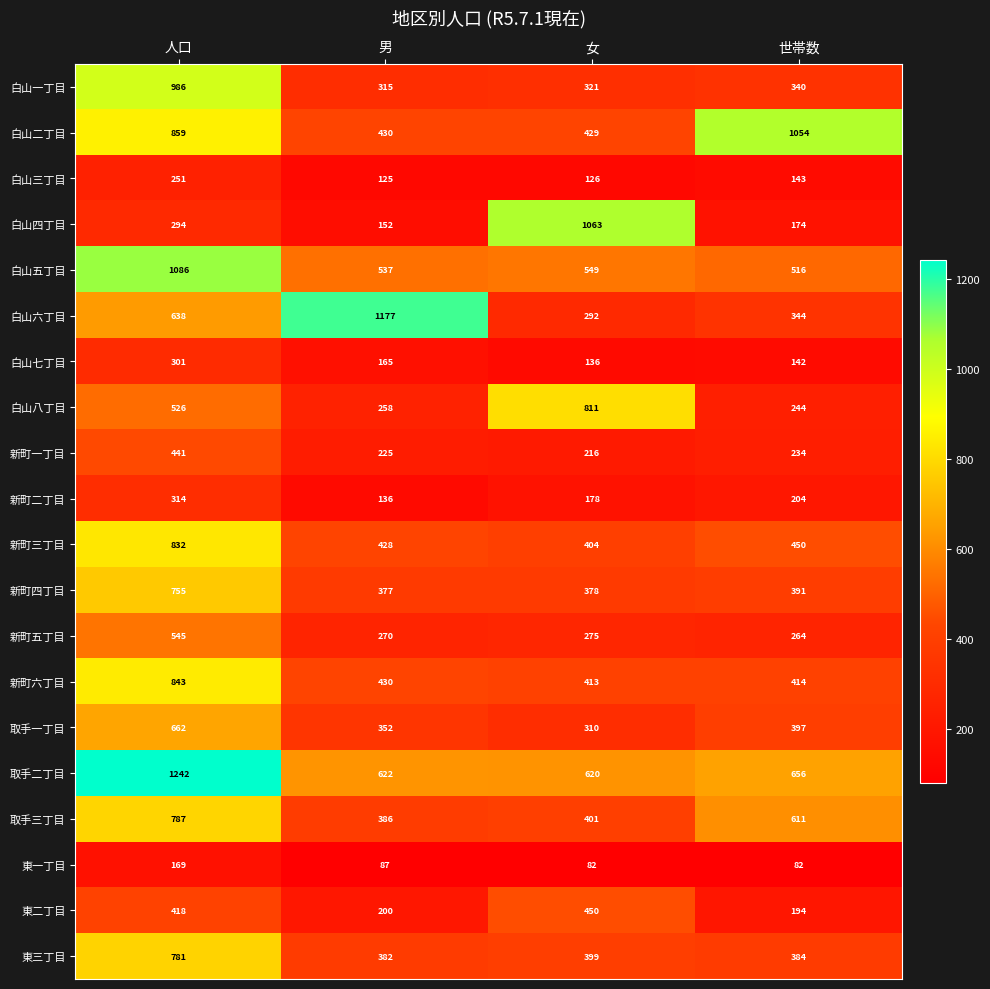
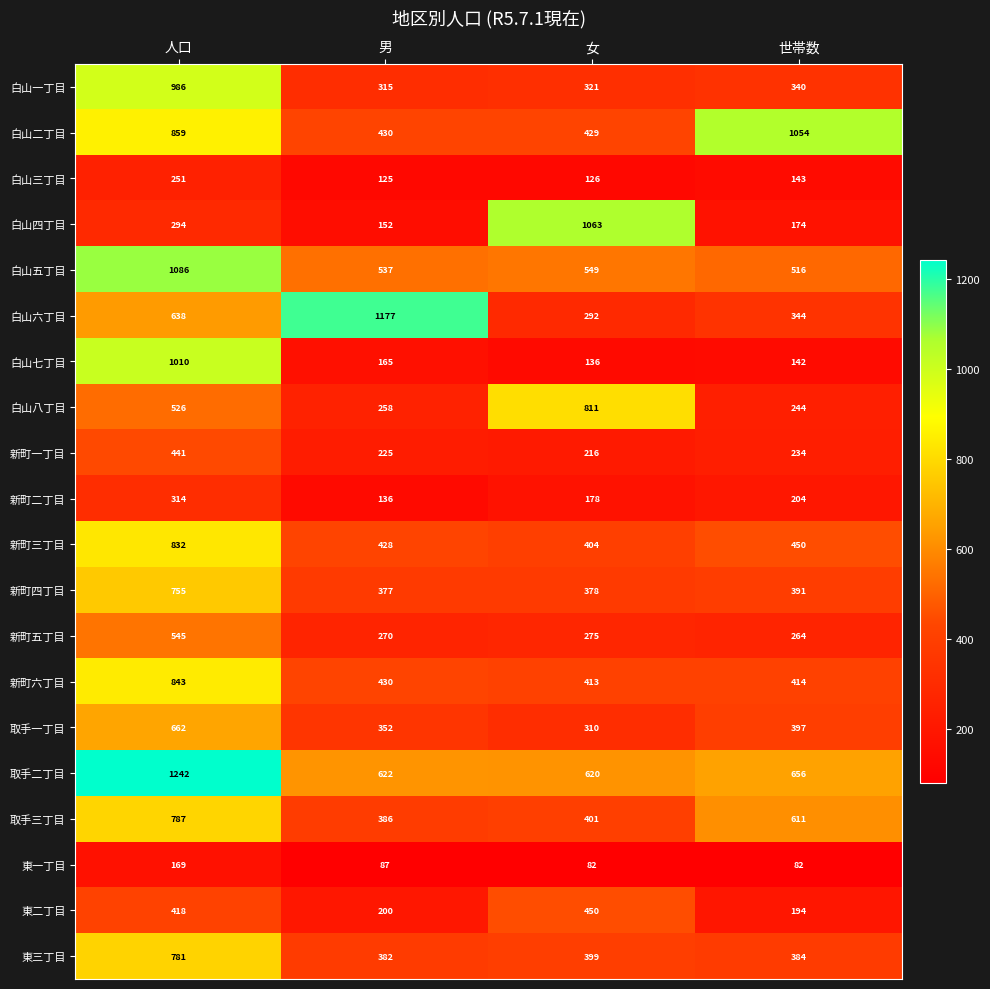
  {
    "白山一丁目": {
      "人口": 986,
      "男": 315,
      "女": 321,
      "世帯数": 340
    },
    "白山二丁目": {
      "人口": 859,
      "男": 430,
      "女": 429,
      "世帯数": 1054
    },
    "白山三丁目": {
      "人口": 251,
      "男": 125,
      "女": 126,
      "世帯数": 143
    },
    "白山四丁目": {
      "人口": 294,
      "男": 152,
      "女": 1063,
      "世帯数": 174
    },
    "白山五丁目": {
      "人口": 1086,
      "男": 537,
      "女": 549,
      "世帯数": 516
    },
    "白山六丁目": {
      "人口": 638,
      "男": 1177,
      "女": 292,
      "世帯数": 344
    },
    "白山七丁目": {
-     "人口": 301,
+     "人口": 1010,
      "男": 165,
      "女": 136,
      "世帯数": 142
    },
    "白山八丁目": {
      "人口": 526,
      "男": 258,
      "女": 811,
      "世帯数": 244
    },
    "新町一丁目": {
      "人口": 441,
      "男": 225,
      "女": 216,
      "世帯数": 234
    },
    "新町二丁目": {
      "人口": 314,
      "男": 136,
      "女": 178,
      "世帯数": 204
    },
    "新町三丁目": {
      "人口": 832,
      "男": 428,
      "女": 404,
      "世帯数": 450
    },
    "新町四丁目": {
      "人口": 755,
      "男": 377,
      "女": 378,
      "世帯数": 391
    },
    "新町五丁目": {
      "人口": 545,
      "男": 270,
      "女": 275,
      "世帯数": 264
    },
    "新町六丁目": {
      "人口": 843,
      "男": 430,
      "女": 413,
      "世帯数": 414
    },
    "取手一丁目": {
      "人口": 662,
      "男": 352,
      "女": 310,
      "世帯数": 397
    },
    "取手二丁目": {
      "人口": 1242,
      "男": 622,
      "女": 620,
      "世帯数": 656
    },
    "取手三丁目": {
      "人口": 787,
      "男": 386,
      "女": 401,
      "世帯数": 611
    },
    "東一丁目": {
      "人口": 169,
      "男": 87,
      "女": 82,
      "世帯数": 82
    },
    "東二丁目": {
      "人口": 418,
      "男": 200,
      "女": 450,
      "世帯数": 194
    },
    "東三丁目": {
      "人口": 781,
      "男": 382,
      "女": 399,
      "世帯数": 384
    }
  }
